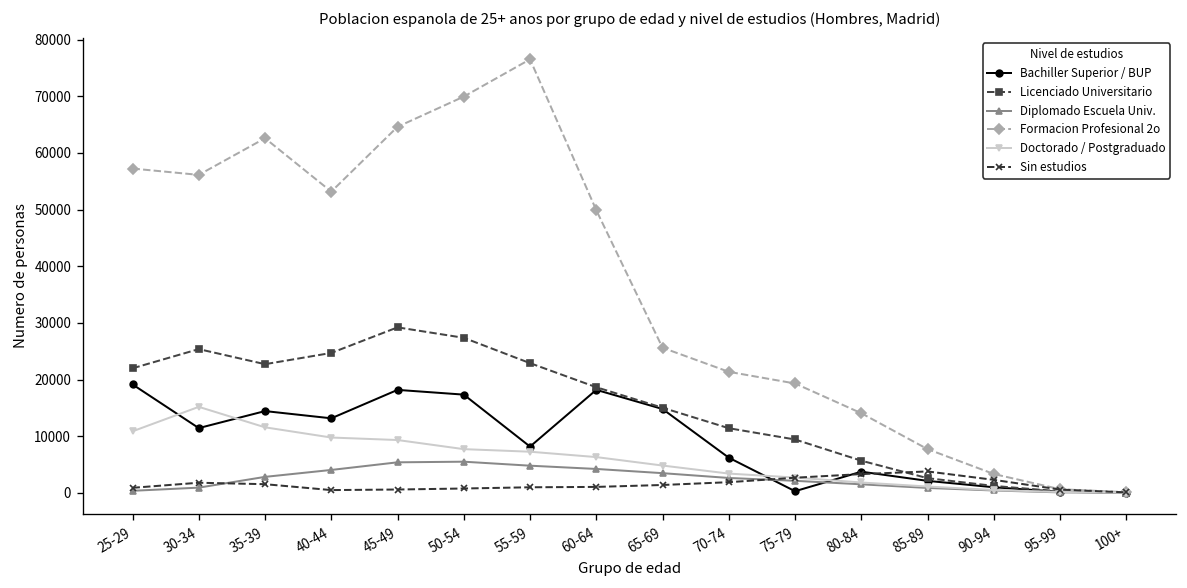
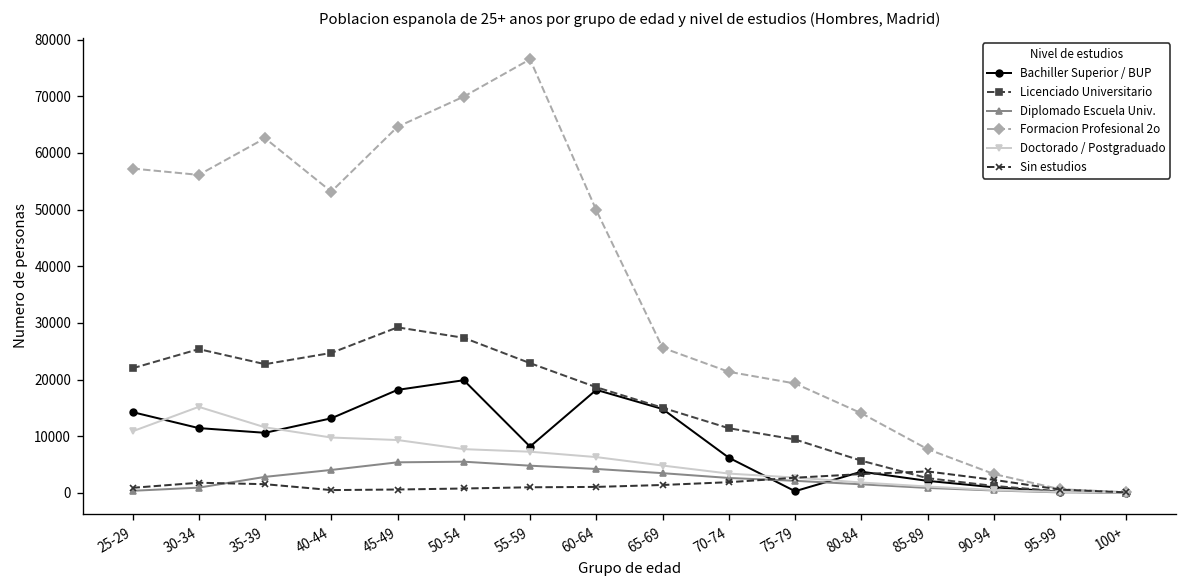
  {
    "Bachiller Superior / BUP": {
-     "25-29": 19000,
+     "25-29": 14000,
      "30-34": 11000,
-     "35-39": 14000,
+     "35-39": 11000,
      "40-44": 13000,
      "45-49": 18000,
-     "50-54": 17000,
+     "50-54": 20000,
      "55-59": 8000,
      "70-74": 6000,
      "75-79": 0
    }
  }
